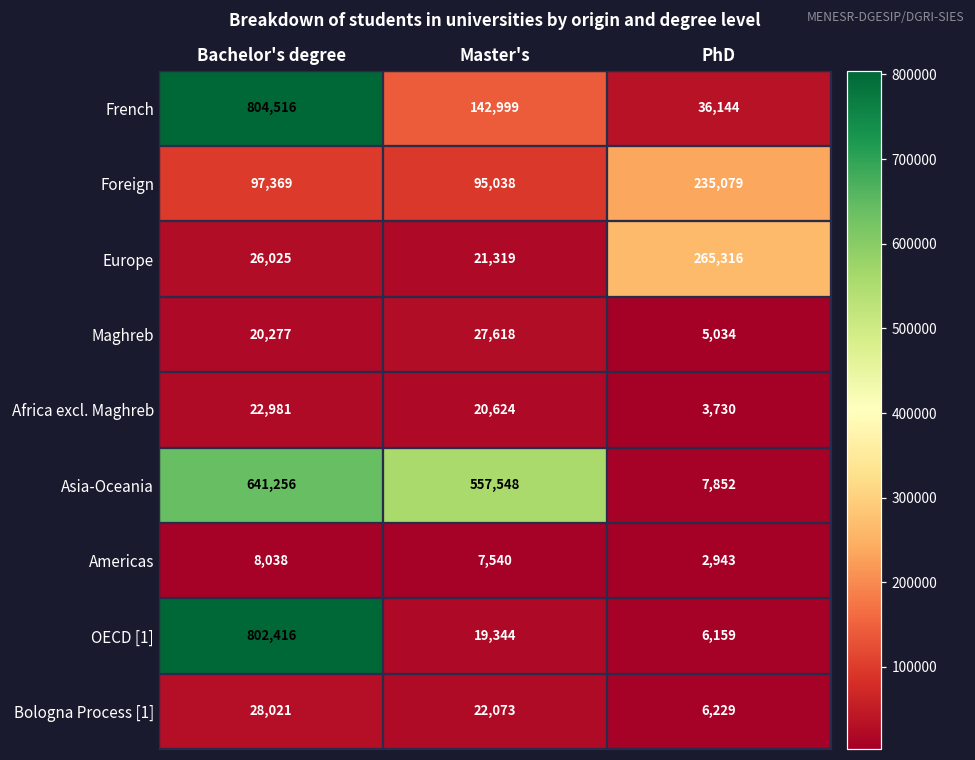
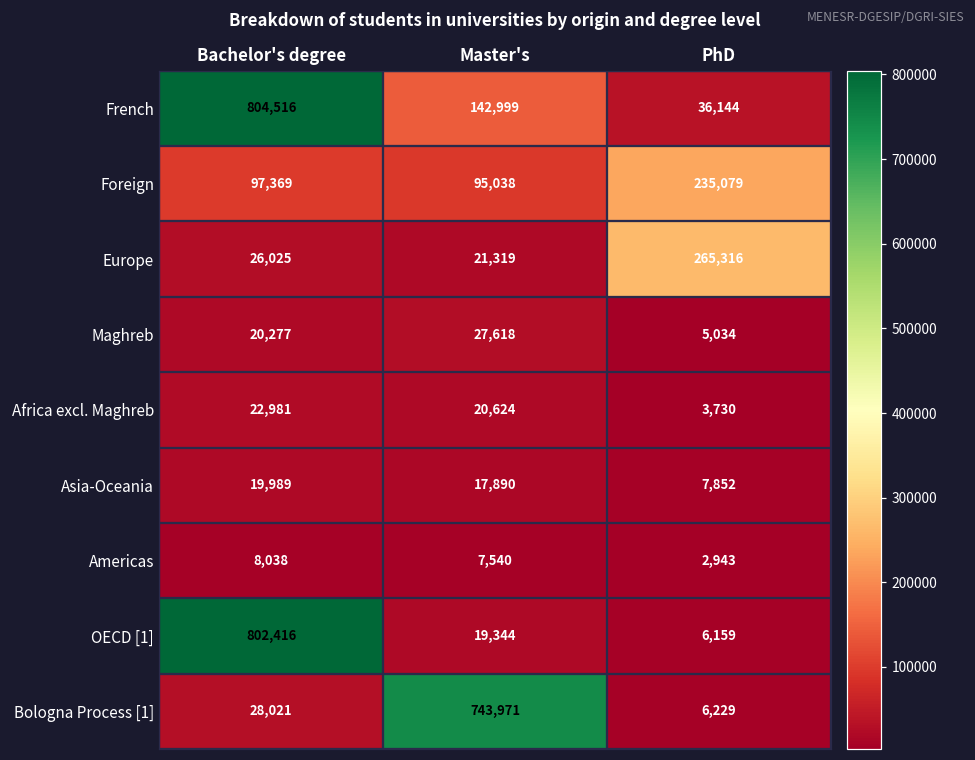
  {
    "French": {
      "Bachelor's degree": "804,516",
      "Master's": "142,999",
      "PhD": "36,144"
    },
    "Foreign": {
      "Bachelor's degree": "97,369",
      "Master's": "95,038",
      "PhD": "235,079"
    },
    "Europe": {
      "Bachelor's degree": "26,025",
      "Master's": "21,319",
      "PhD": "265,316"
    },
    "Maghreb": {
      "Bachelor's degree": "20,277",
      "Master's": "27,618",
      "PhD": "5,034"
    },
    "Africa excl. Maghreb": {
      "Bachelor's degree": "22,981",
      "Master's": "20,624",
      "PhD": "3,730"
    },
    "Asia-Oceania": {
-     "Bachelor's degree": "641,256",
-     "Master's": "557,548",
+     "Bachelor's degree": "19,989",
+     "Master's": "17,890",
      "PhD": "7,852"
    },
    "Americas": {
      "Bachelor's degree": "8,038",
      "Master's": "7,540",
      "PhD": "2,943"
    },
    "OECD [1]": {
      "Bachelor's degree": "802,416",
      "Master's": "19,344",
      "PhD": "6,159"
    },
    "Bologna Process [1]": {
      "Bachelor's degree": "28,021",
-     "Master's": "22,073",
+     "Master's": "743,971",
      "PhD": "6,229"
    }
  }
